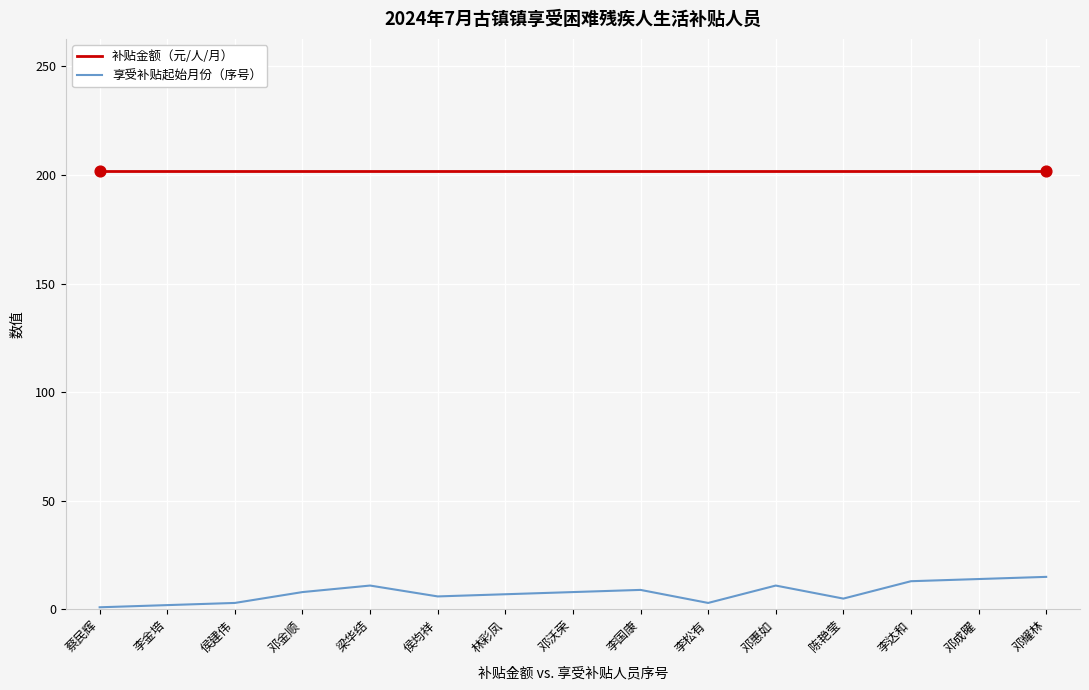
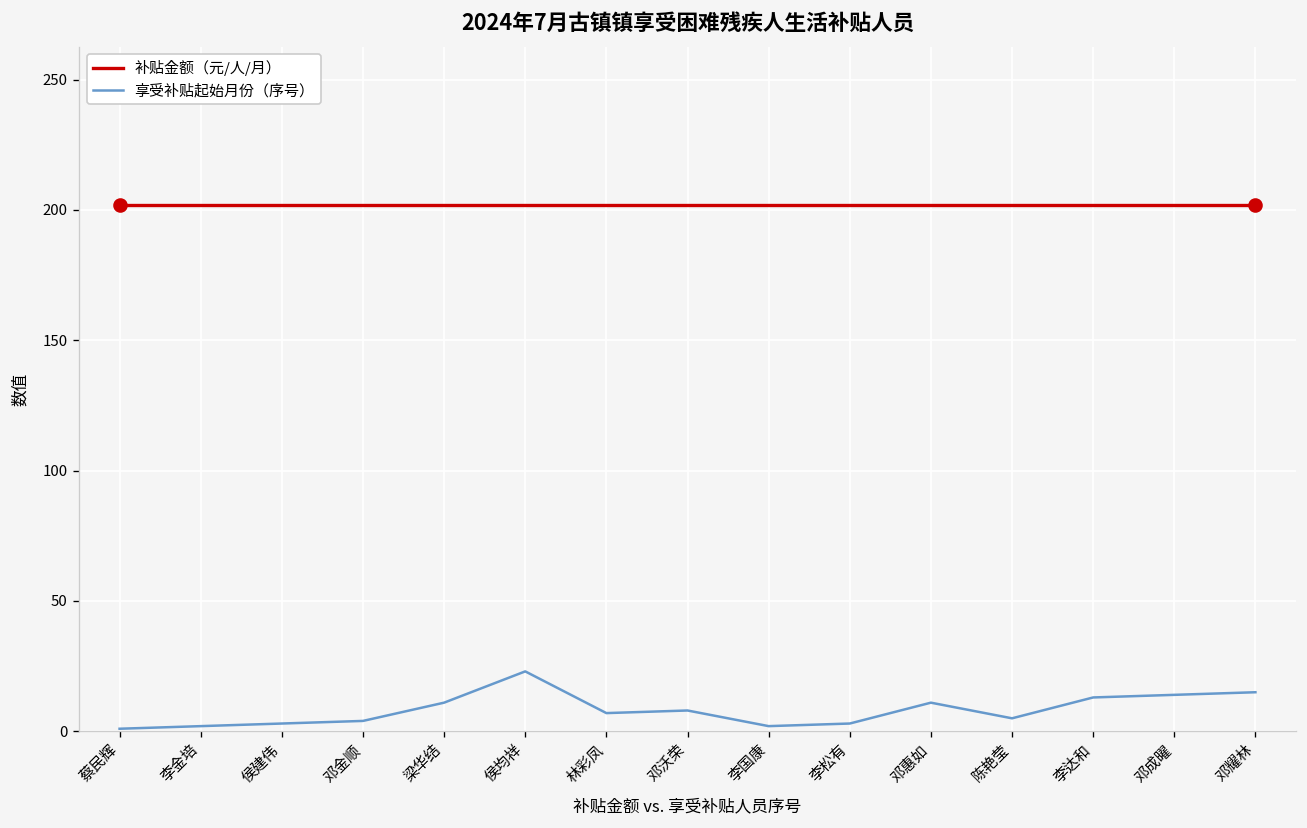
  {
    "享受补贴起始月份（序号）": {
      "蔡民辉": 1,
      "李金培": 2,
      "侯建伟": 3,
-     "邓金顺": 8,
+     "邓金顺": 4,
      "梁华结": 11,
-     "侯均祥": 6,
+     "侯均祥": 23,
      "林彩凤": 7,
      "邓沃荣": 8,
-     "李国康": 9,
+     "李国康": 2,
      "李松有": 3,
      "邓惠如": 11,
      "陈艳莹": 5,
      "李达和": 13,
      "邓成曜": 14,
      "邓耀林": 15
    }
  }
